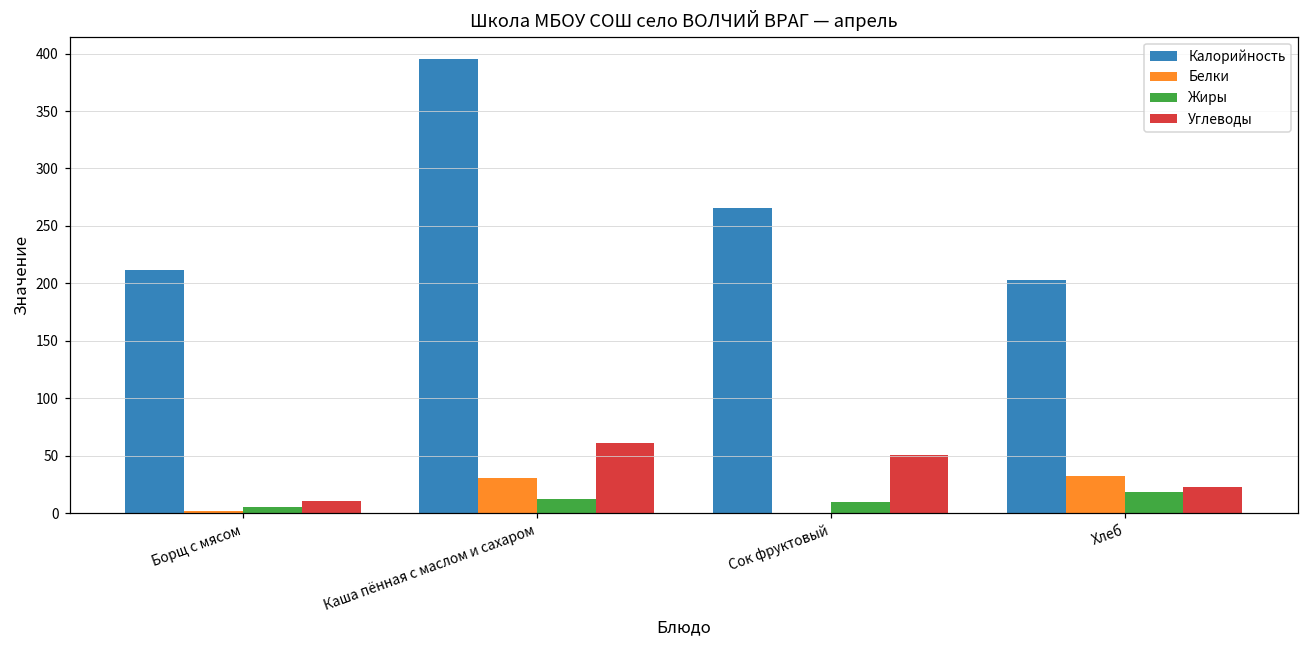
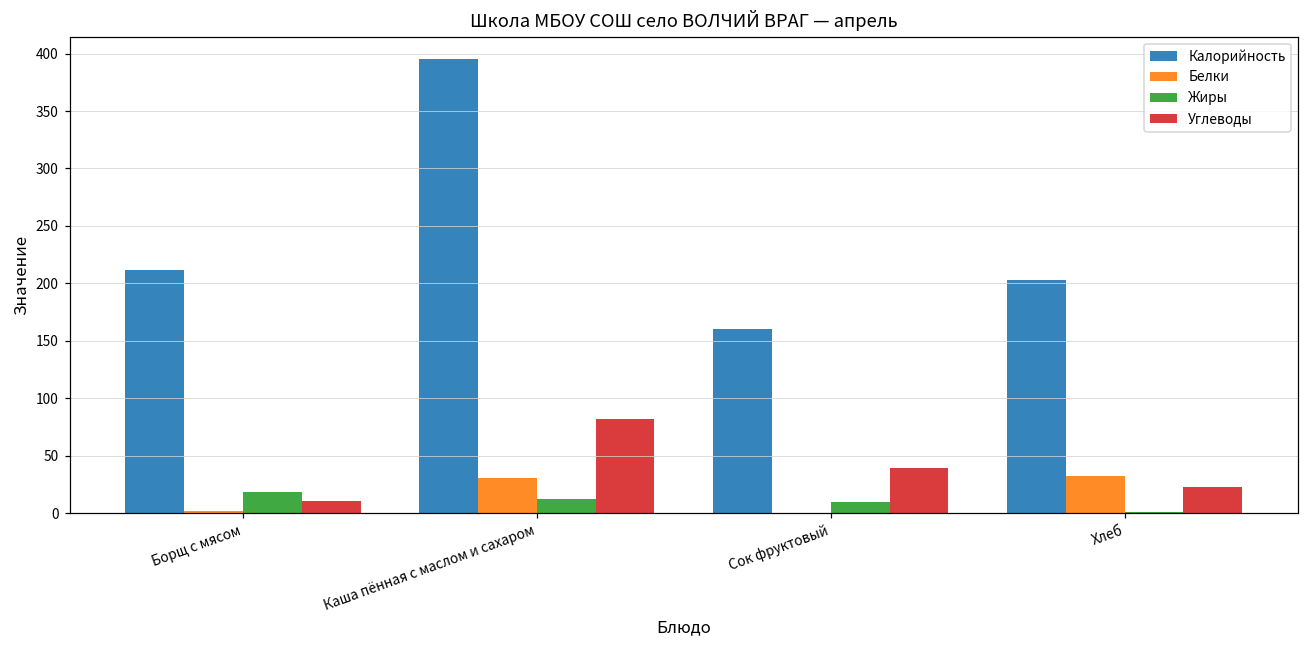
  {
    "Калорийность": {
      "Борщ с мясом": 212,
      "Каша пённая с маслом и сахаром": 395,
-     "Сок фруктовый": 266,
+     "Сок фруктовый": 160,
      "Хлеб": 203
    },
    "Белки": {
      "Каша пённая с маслом и сахаром": 31,
      "Сок фруктовый": 0,
      "Хлеб": 32
    },
    "Жиры": {
-     "Борщ с мясом": 5,
+     "Борщ с мясом": 18,
      "Каша пённая с маслом и сахаром": 12,
      "Сок фруктовый": 10,
-     "Хлеб": 18
+     "Хлеб": 1
    },
    "Углеводы": {
      "Борщ с мясом": 11,
-     "Каша пённая с маслом и сахаром": 61,
-     "Сок фруктовый": 51,
+     "Каша пённая с маслом и сахаром": 82,
+     "Сок фруктовый": 39,
      "Хлеб": 23
    }
  }
